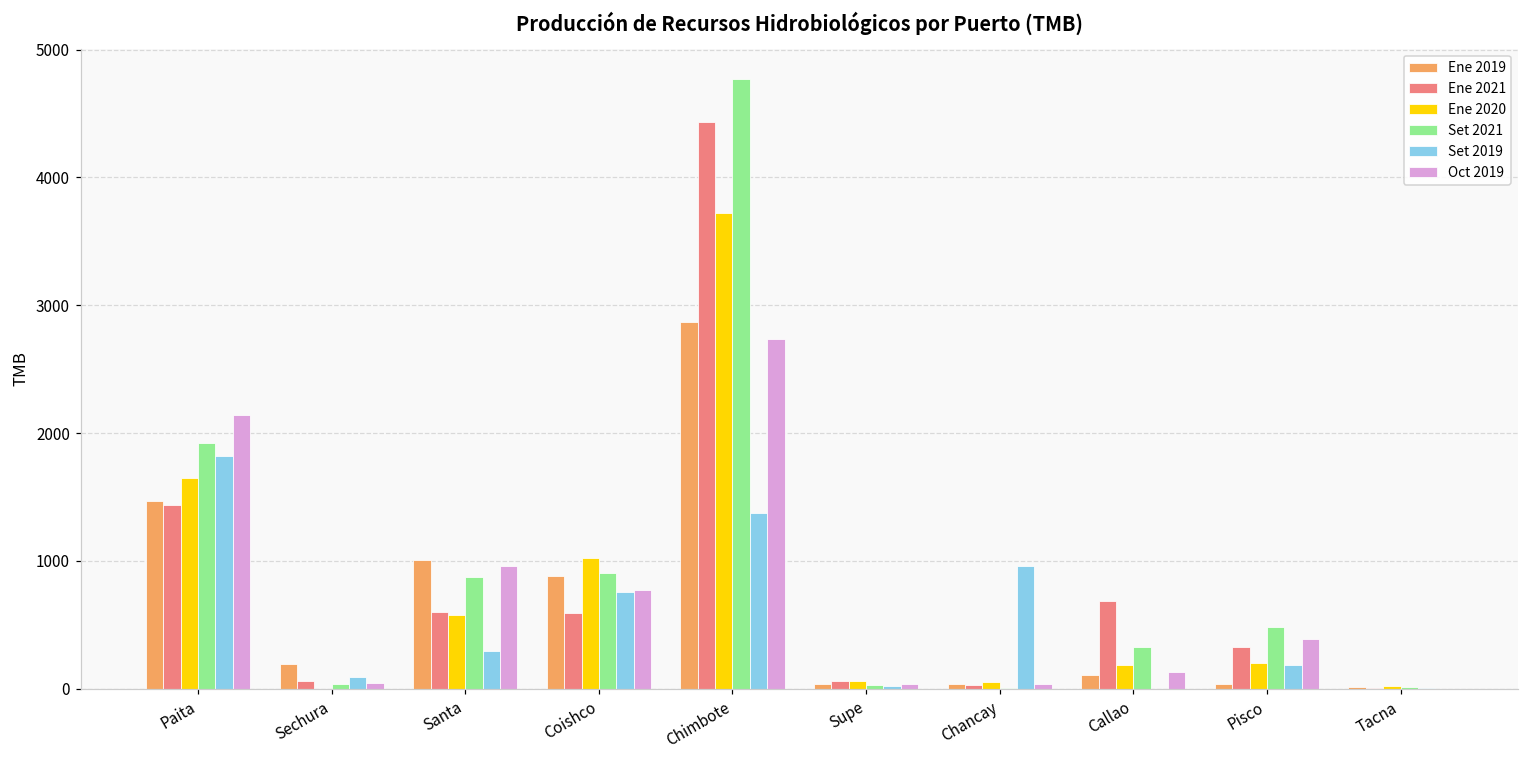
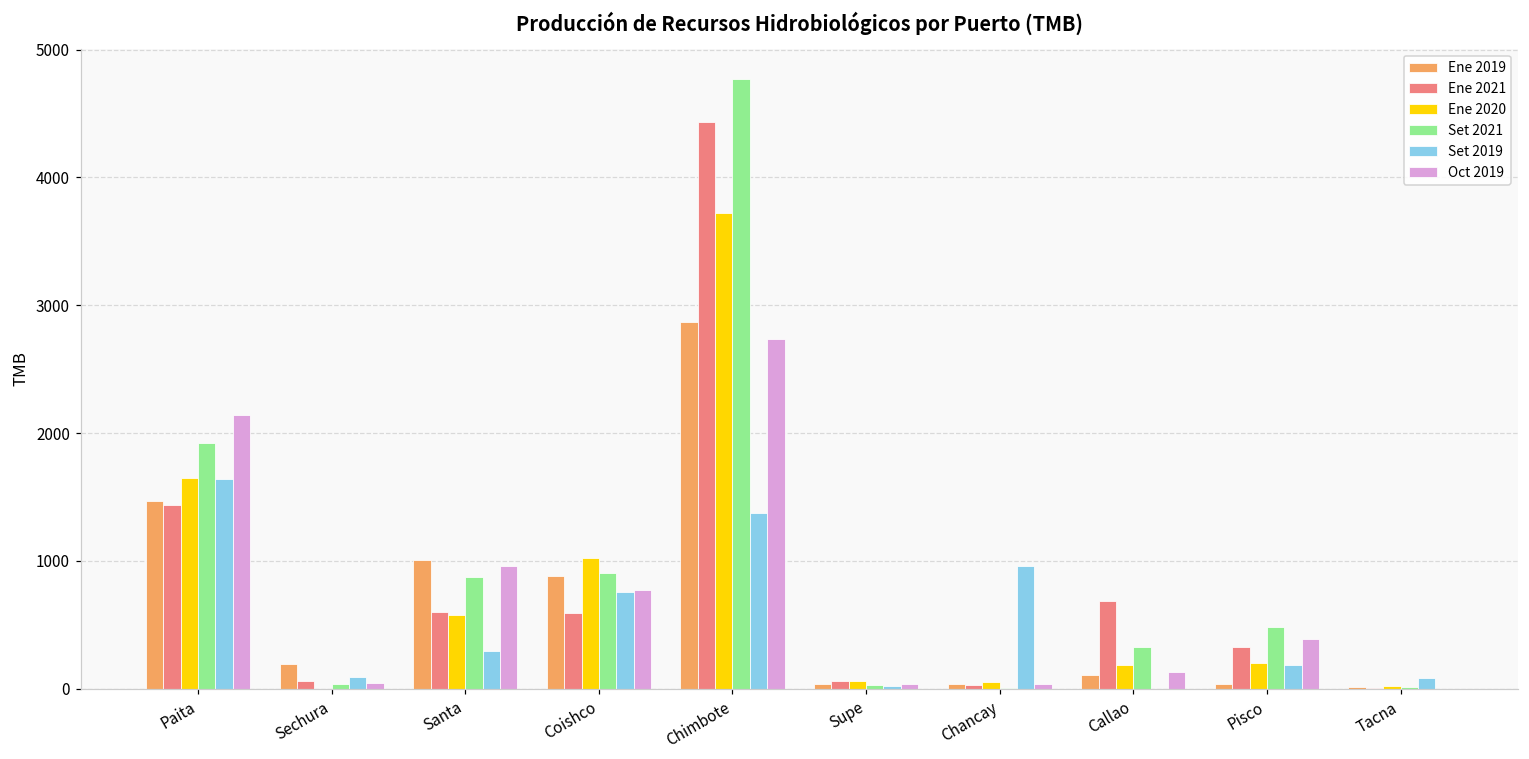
  {
    "Ene 2020": {
      "Paita": 1650,
      "Sechura": 0,
      "Santa": 580,
      "Coishco": 1030,
      "Chimbote": 3720,
      "Supe": 60,
      "Chancay": 50,
      "Callao": 190,
      "Pisco": 200
    },
    "Set 2021": {
      "Paita": 1920,
      "Sechura": 40,
      "Santa": 880,
      "Coishco": 910,
      "Chimbote": 4770,
      "Supe": 30,
      "Callao": 330,
      "Pisco": 480
    },
    "Set 2019": {
-     "Paita": 1820,
+     "Paita": 1640,
      "Sechura": 90,
      "Santa": 300,
      "Coishco": 760,
      "Chimbote": 1370,
      "Chancay": 960,
      "Pisco": 180,
-     "Tacna": 0
+     "Tacna": 90
    },
    "Oct 2019": {
      "Paita": 2140,
      "Sechura": 50,
      "Santa": 960,
      "Coishco": 770,
      "Chimbote": 2730,
      "Supe": 40,
      "Chancay": 40,
      "Callao": 130,
      "Pisco": 390,
      "Tacna": 0
    }
  }
